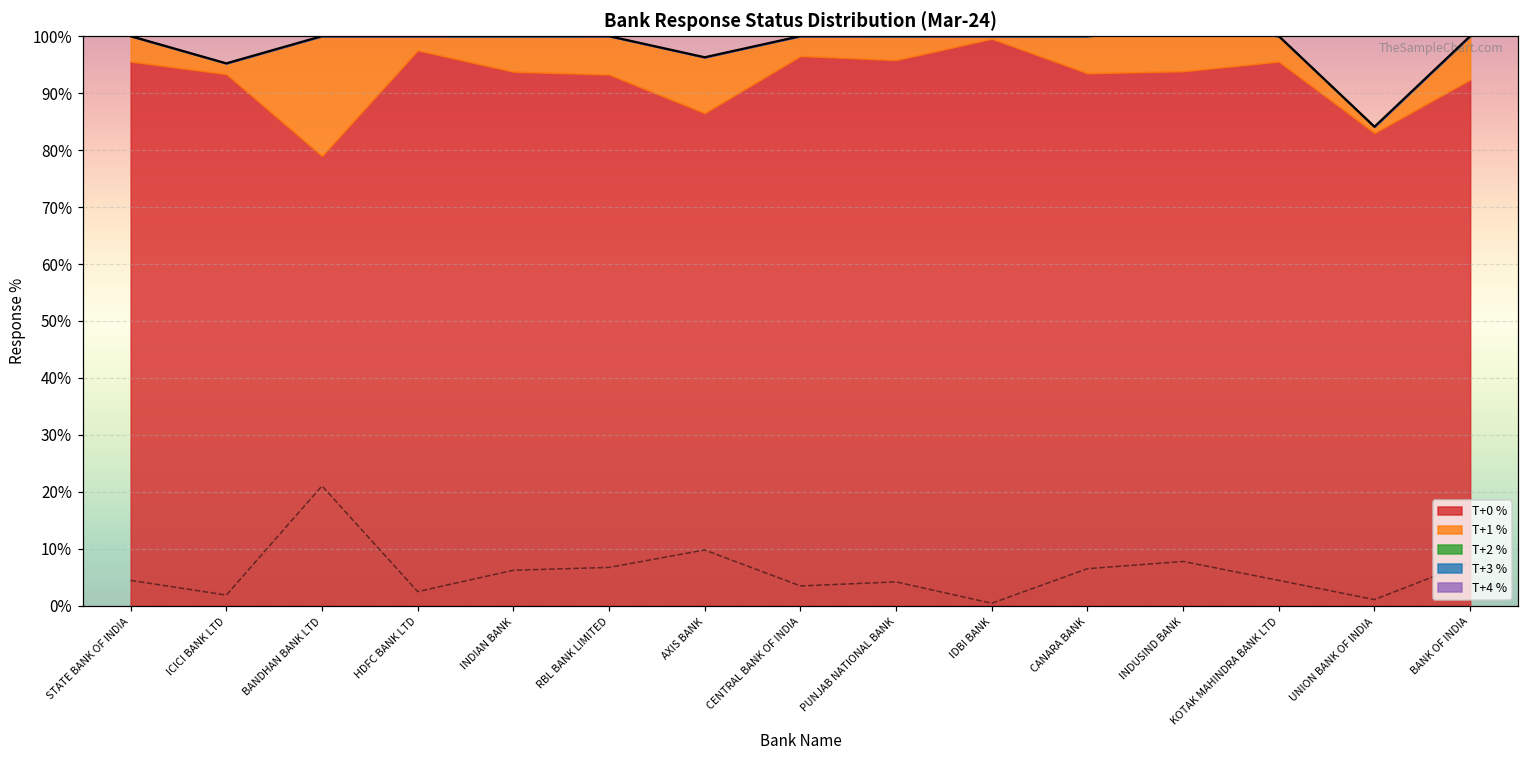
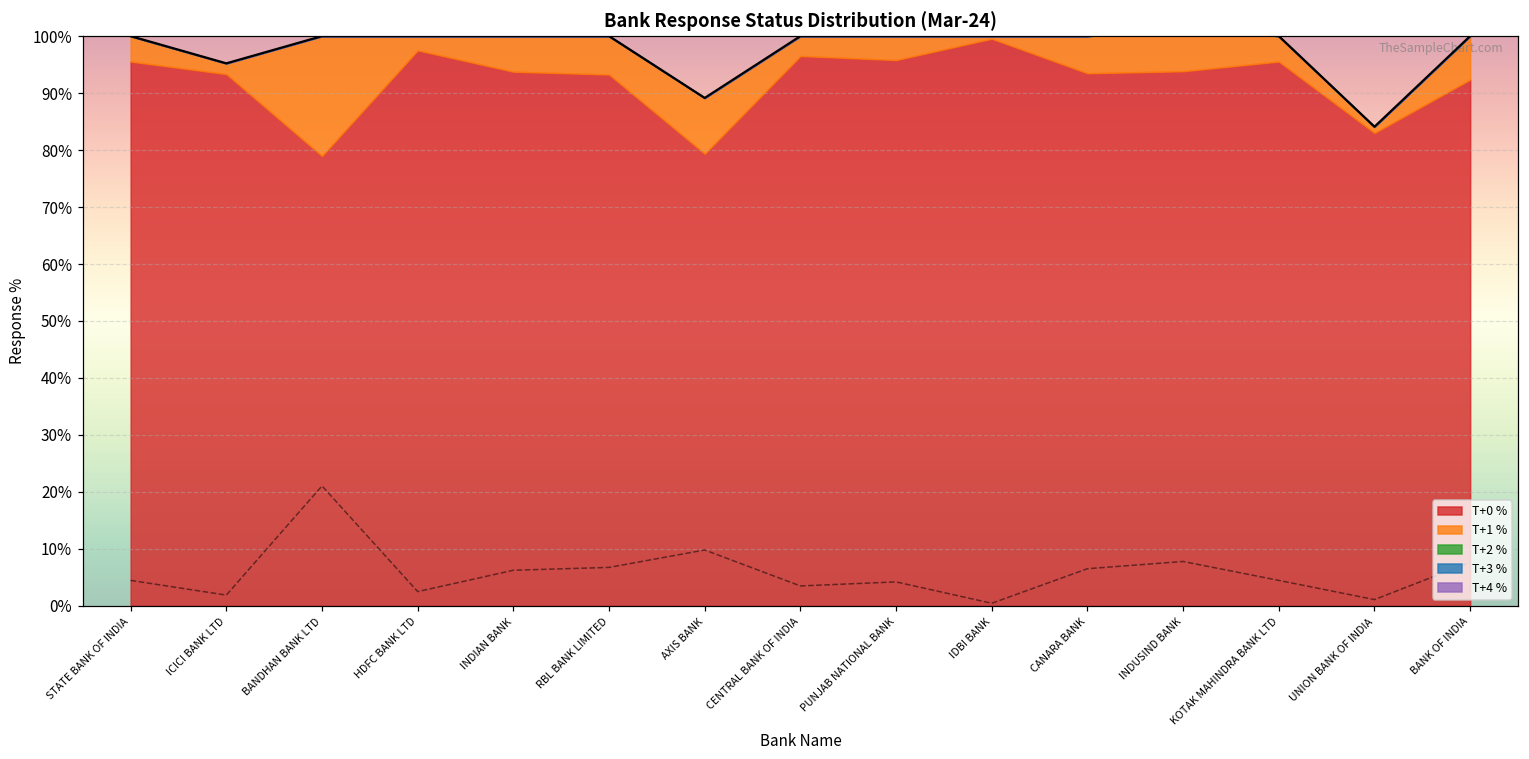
  {
    "T+0 %": {
      "STATE BANK OF INDIA": "96%",
      "ICICI BANK LTD": "93%",
      "BANDHAN BANK LTD": "79%",
      "HDFC BANK LTD": "98%",
      "INDIAN BANK": "94%",
      "RBL BANK LIMITED": "93%",
-     "AXIS BANK": "86%",
+     "AXIS BANK": "79%",
      "CENTRAL BANK OF INDIA": "97%",
      "PUNJAB NATIONAL BANK": "96%",
      "CANARA BANK": "93%",
      "INDUSIND BANK": "94%",
      "KOTAK MAHINDRA BANK LTD": "96%",
      "UNION BANK OF INDIA": "83%",
      "BANK OF INDIA": "92%"
    }
  }
